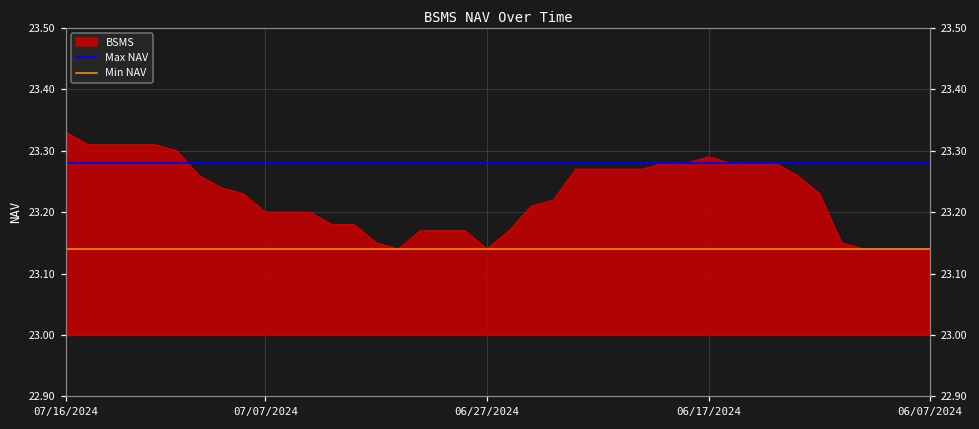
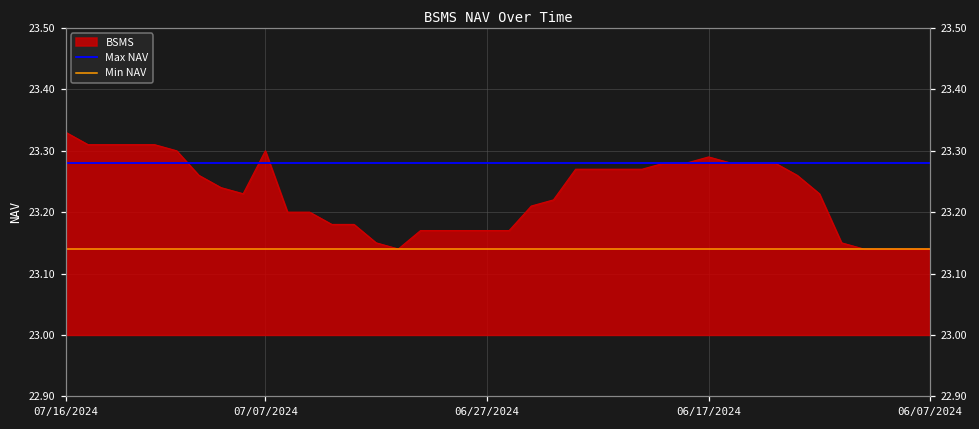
  {
    "07/16/2024": 23.33,
-   "07/07/2024": 23.2,
-   "06/27/2024": 23.14,
+   "07/07/2024": 23.3,
+   "06/27/2024": 23.17,
    "06/17/2024": 23.29,
    "06/07/2024": 23.14
  }
